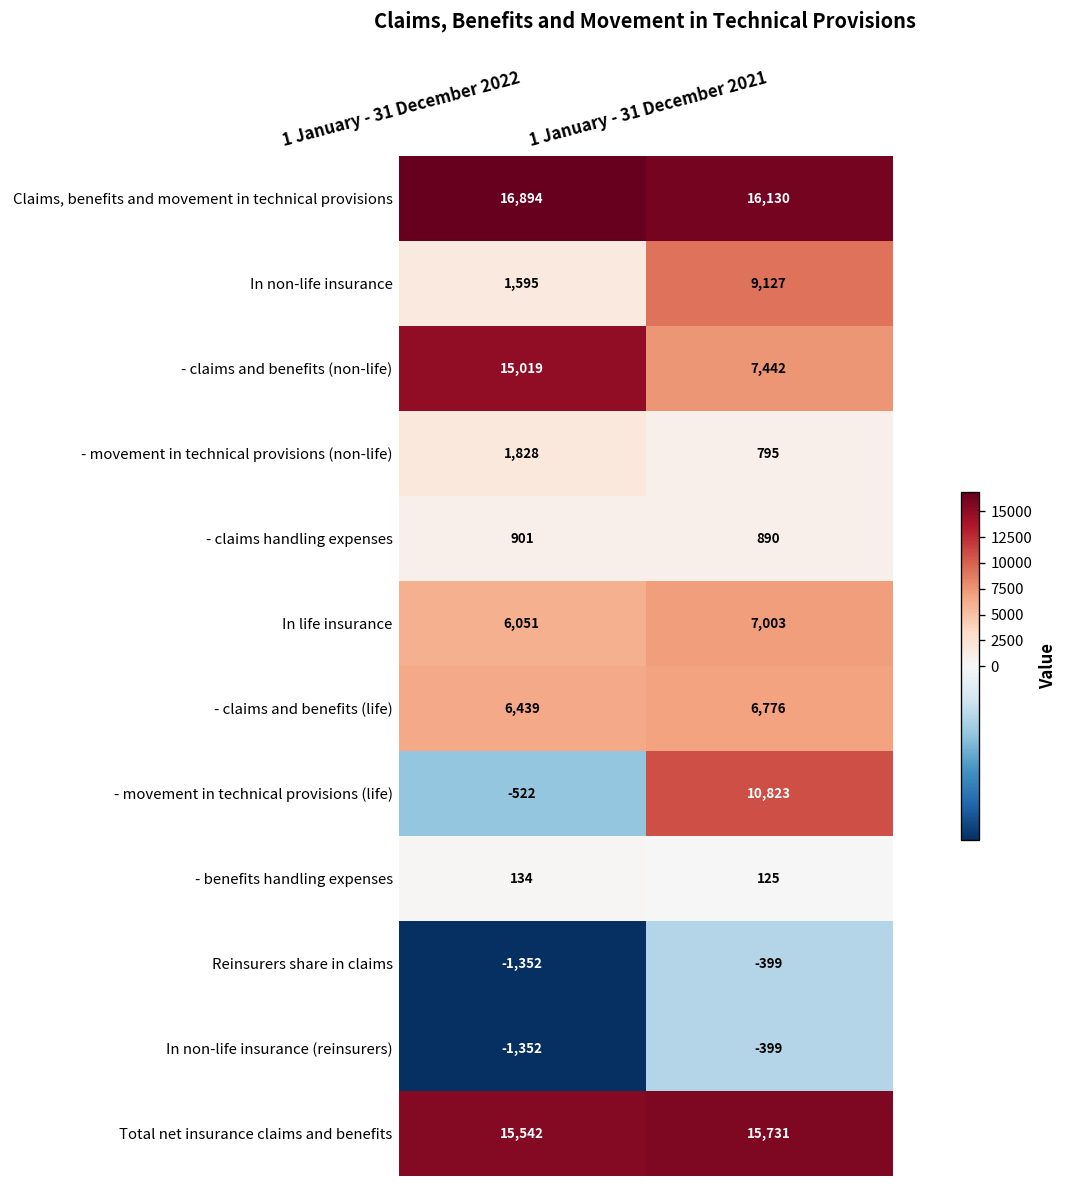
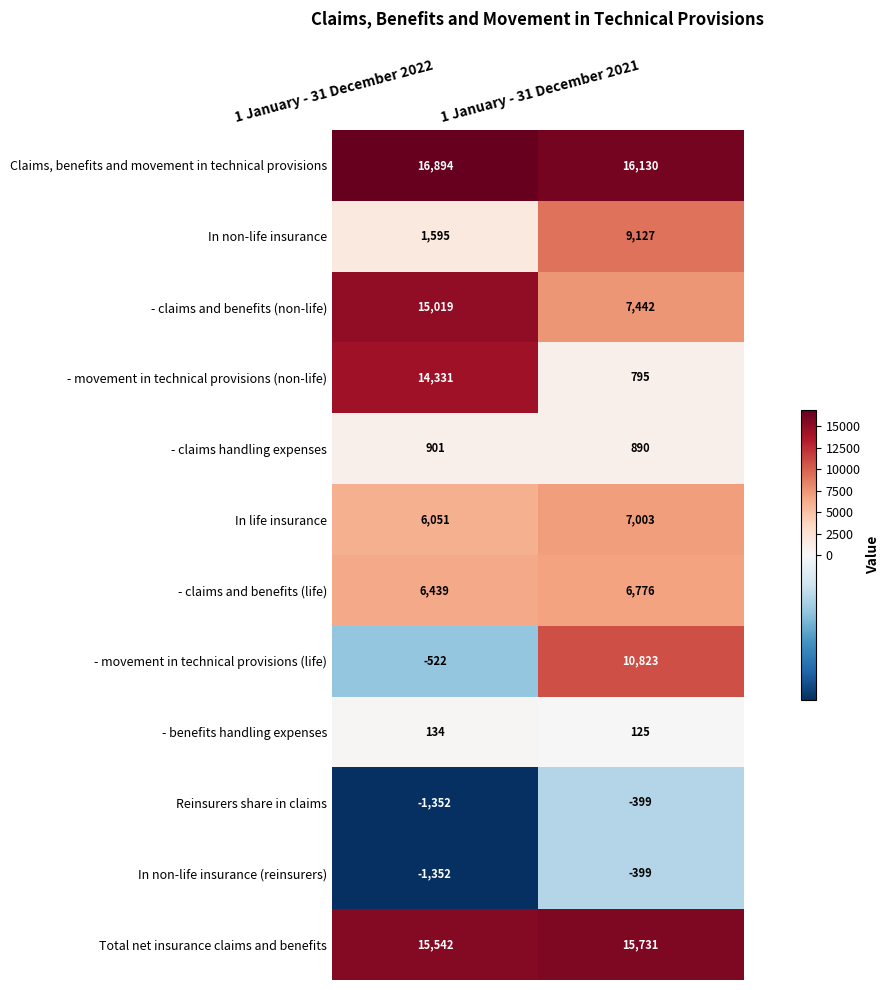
  {
    "Claims, benefits and movement in technical provisions": {
      "1 January - 31 December 2022": "16,894",
      "1 January - 31 December 2021": "16,130"
    },
    "In non-life insurance": {
      "1 January - 31 December 2022": "1,595",
      "1 January - 31 December 2021": "9,127"
    },
    "- claims and benefits (non-life)": {
      "1 January - 31 December 2022": "15,019",
      "1 January - 31 December 2021": "7,442"
    },
    "- movement in technical provisions (non-life)": {
-     "1 January - 31 December 2022": "1,828",
+     "1 January - 31 December 2022": "14,331",
      "1 January - 31 December 2021": "795"
    },
    "- claims handling expenses": {
      "1 January - 31 December 2022": "901",
      "1 January - 31 December 2021": "890"
    },
    "In life insurance": {
      "1 January - 31 December 2022": "6,051",
      "1 January - 31 December 2021": "7,003"
    },
    "- claims and benefits (life)": {
      "1 January - 31 December 2022": "6,439",
      "1 January - 31 December 2021": "6,776"
    },
    "- movement in technical provisions (life)": {
      "1 January - 31 December 2022": "-522",
      "1 January - 31 December 2021": "10,823"
    },
    "- benefits handling expenses": {
      "1 January - 31 December 2022": "134",
      "1 January - 31 December 2021": "125"
    },
    "Reinsurers share in claims": {
      "1 January - 31 December 2022": "-1,352",
      "1 January - 31 December 2021": "-399"
    },
    "In non-life insurance (reinsurers)": {
      "1 January - 31 December 2022": "-1,352",
      "1 January - 31 December 2021": "-399"
    },
    "Total net insurance claims and benefits": {
      "1 January - 31 December 2022": "15,542",
      "1 January - 31 December 2021": "15,731"
    }
  }
